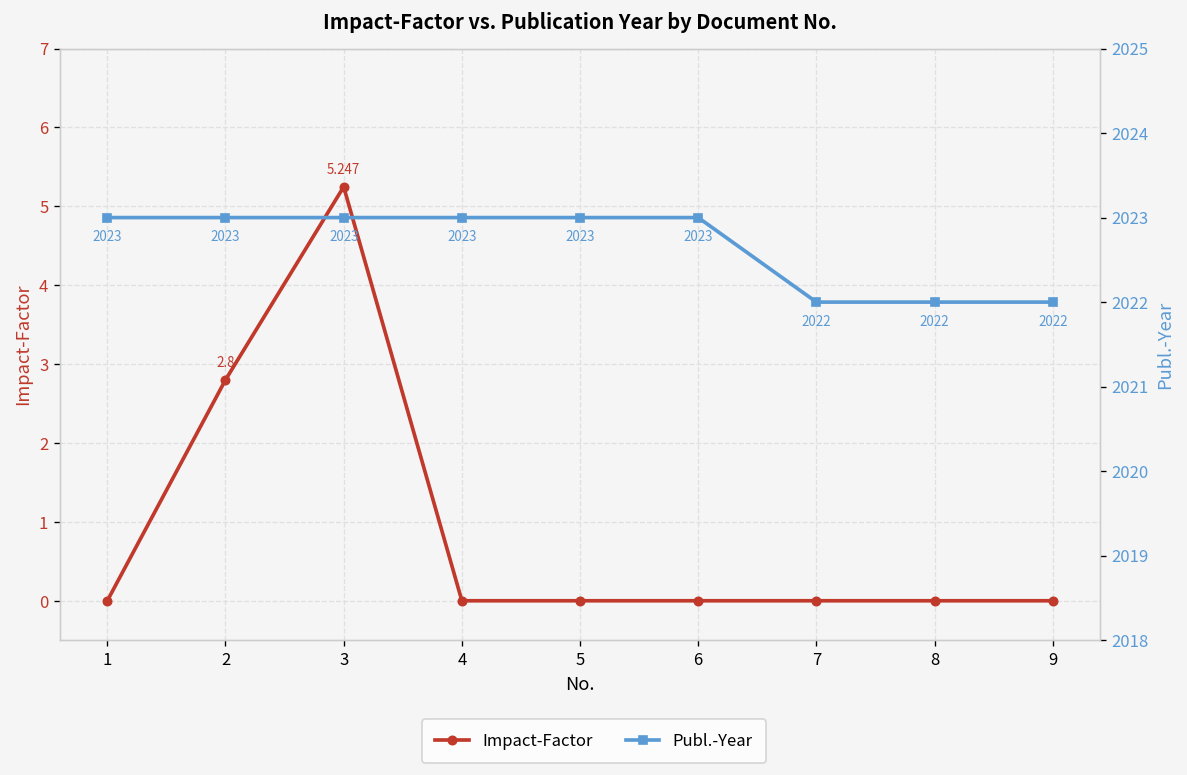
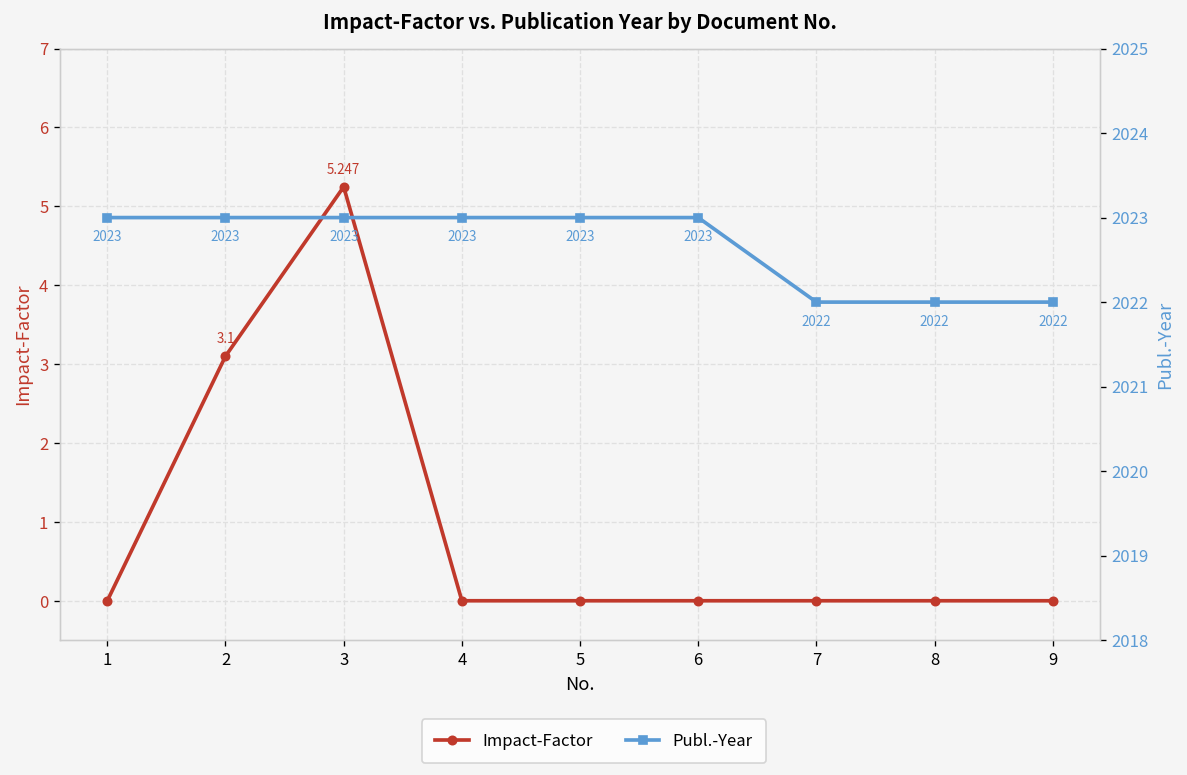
  {
    "Impact-Factor": {
-     "2": 2.8,
+     "2": 3.1,
      "3": 5.247
    },
    "Publ.-Year": {
      "1": 2023,
      "2": 2023,
      "3": 2023,
      "4": 2023,
      "5": 2023,
      "6": 2023,
      "7": 2022,
      "8": 2022,
      "9": 2022
    }
  }
